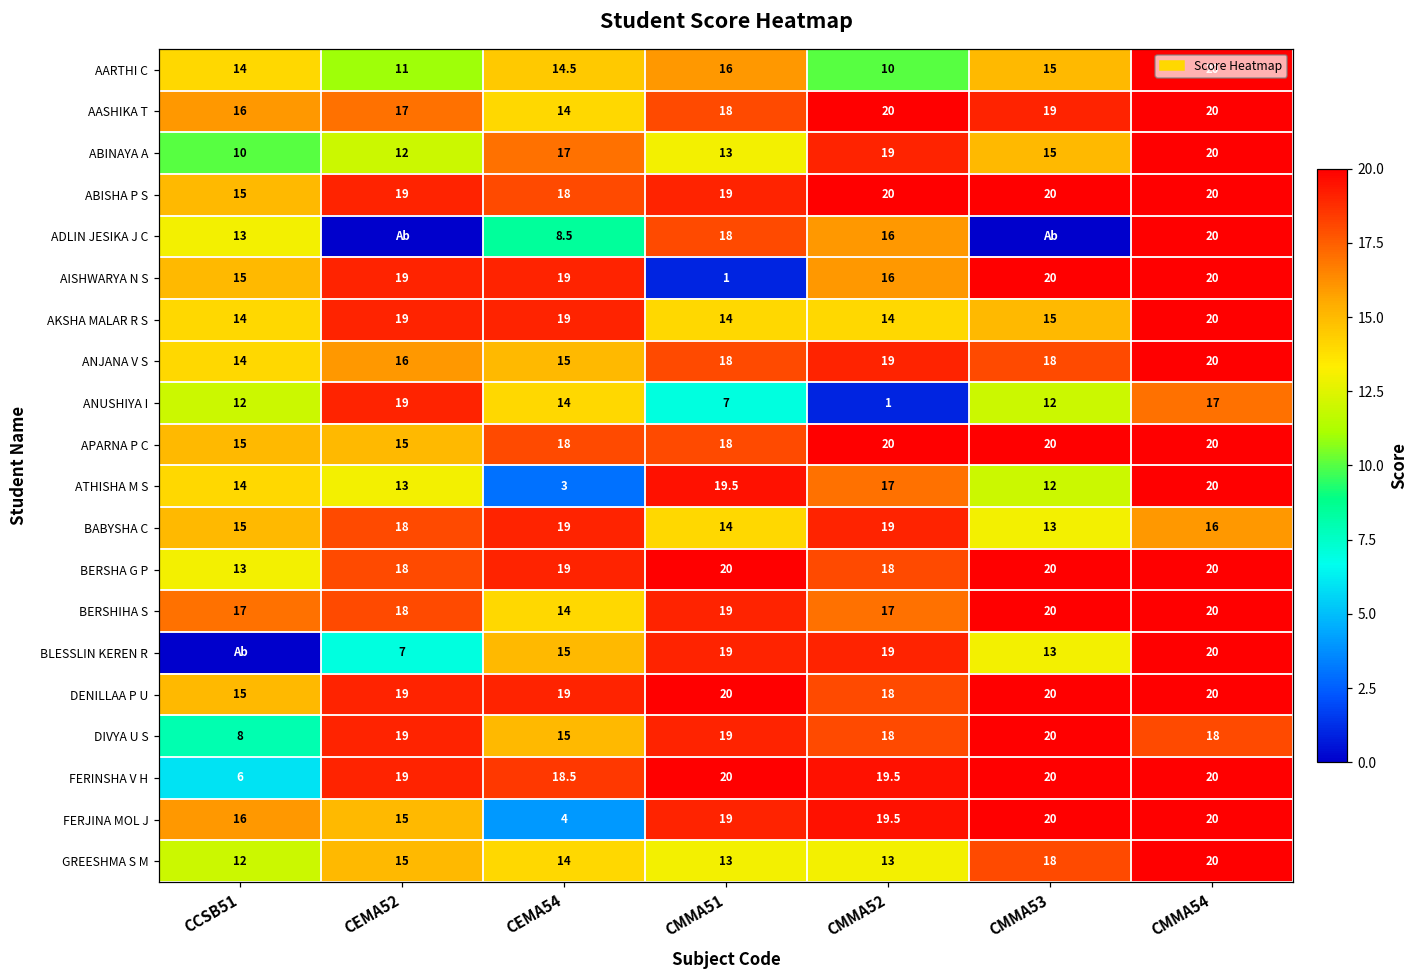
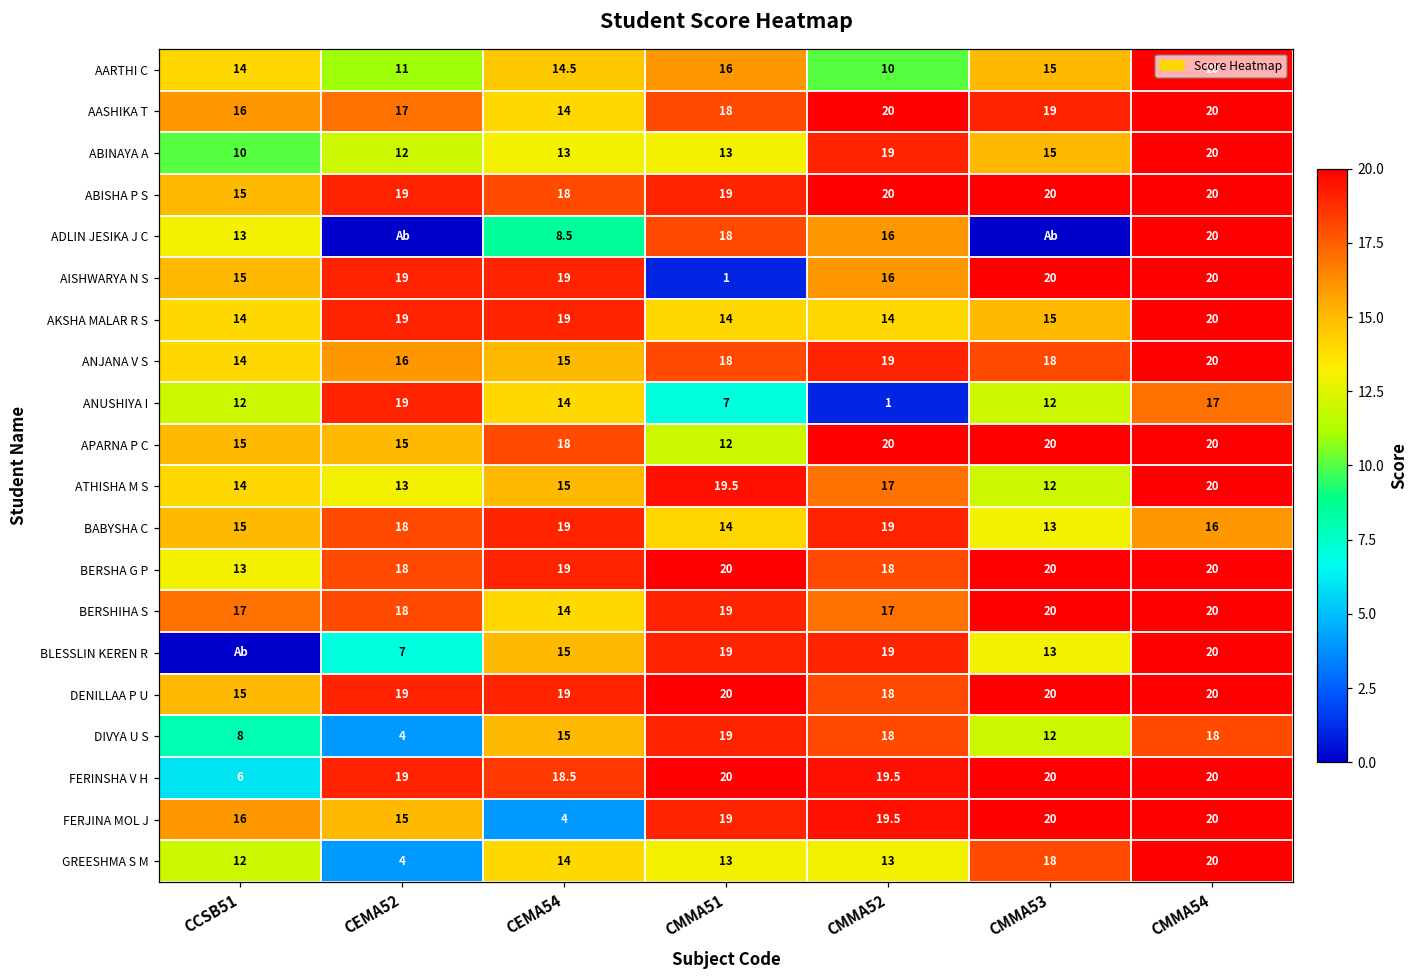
  {
    "AARTHI C": {
      "CCSB51": 14,
      "CEMA52": 11,
      "CEMA54": 14.5,
      "CMMA51": 16,
      "CMMA52": 10,
      "CMMA53": 15
    },
    "AASHIKA T": {
      "CCSB51": 16,
      "CEMA52": 17,
      "CEMA54": 14,
      "CMMA51": 18,
      "CMMA52": 20,
      "CMMA53": 19,
      "CMMA54": 20
    },
    "ABINAYA A": {
      "CCSB51": 10,
      "CEMA52": 12,
-     "CEMA54": 17,
+     "CEMA54": 13,
      "CMMA51": 13,
      "CMMA52": 19,
      "CMMA53": 15,
      "CMMA54": 20
    },
    "ABISHA P S": {
      "CCSB51": 15,
      "CEMA52": 19,
      "CEMA54": 18,
      "CMMA51": 19,
      "CMMA52": 20,
      "CMMA53": 20,
      "CMMA54": 20
    },
    "ADLIN JESIKA J C": {
      "CCSB51": 13,
      "CEMA54": 8.5,
      "CMMA51": 18,
      "CMMA52": 16,
      "CMMA54": 20
    },
    "AISHWARYA N S": {
      "CCSB51": 15,
      "CEMA52": 19,
      "CEMA54": 19,
      "CMMA51": 1,
      "CMMA52": 16,
      "CMMA53": 20,
      "CMMA54": 20
    },
    "AKSHA MALAR R S": {
      "CCSB51": 14,
      "CEMA52": 19,
      "CEMA54": 19,
      "CMMA51": 14,
      "CMMA52": 14,
      "CMMA53": 15,
      "CMMA54": 20
    },
    "ANJANA V S": {
      "CCSB51": 14,
      "CEMA52": 16,
      "CEMA54": 15,
      "CMMA51": 18,
      "CMMA52": 19,
      "CMMA53": 18,
      "CMMA54": 20
    },
    "ANUSHIYA I": {
      "CCSB51": 12,
      "CEMA52": 19,
      "CEMA54": 14,
      "CMMA51": 7,
      "CMMA52": 1,
      "CMMA53": 12,
      "CMMA54": 17
    },
    "APARNA P C": {
      "CCSB51": 15,
      "CEMA52": 15,
      "CEMA54": 18,
-     "CMMA51": 18,
+     "CMMA51": 12,
      "CMMA52": 20,
      "CMMA53": 20,
      "CMMA54": 20
    },
    "ATHISHA M S": {
      "CCSB51": 14,
      "CEMA52": 13,
-     "CEMA54": 3,
+     "CEMA54": 15,
      "CMMA51": 19.5,
      "CMMA52": 17,
      "CMMA53": 12,
      "CMMA54": 20
    },
    "BABYSHA C": {
      "CCSB51": 15,
      "CEMA52": 18,
      "CEMA54": 19,
      "CMMA51": 14,
      "CMMA52": 19,
      "CMMA53": 13,
      "CMMA54": 16
    },
    "BERSHA G P": {
      "CCSB51": 13,
      "CEMA52": 18,
      "CEMA54": 19,
      "CMMA51": 20,
      "CMMA52": 18,
      "CMMA53": 20,
      "CMMA54": 20
    },
    "BERSHIHA S": {
      "CCSB51": 17,
      "CEMA52": 18,
      "CEMA54": 14,
      "CMMA51": 19,
      "CMMA52": 17,
      "CMMA53": 20,
      "CMMA54": 20
    },
    "BLESSLIN KEREN R": {
      "CEMA52": 7,
      "CEMA54": 15,
      "CMMA51": 19,
      "CMMA52": 19,
      "CMMA53": 13,
      "CMMA54": 20
    },
    "DENILLAA P U": {
      "CCSB51": 15,
      "CEMA52": 19,
      "CEMA54": 19,
      "CMMA51": 20,
      "CMMA52": 18,
      "CMMA53": 20,
      "CMMA54": 20
    },
    "DIVYA U S": {
      "CCSB51": 8,
-     "CEMA52": 19,
+     "CEMA52": 4,
      "CEMA54": 15,
      "CMMA51": 19,
      "CMMA52": 18,
-     "CMMA53": 20,
+     "CMMA53": 12,
      "CMMA54": 18
    },
    "FERINSHA V H": {
      "CCSB51": 6,
      "CEMA52": 19,
      "CEMA54": 18.5,
      "CMMA51": 20,
      "CMMA52": 19.5,
      "CMMA53": 20,
      "CMMA54": 20
    },
    "FERJINA MOL J": {
      "CCSB51": 16,
      "CEMA52": 15,
      "CEMA54": 4,
      "CMMA51": 19,
      "CMMA52": 19.5,
      "CMMA53": 20,
      "CMMA54": 20
    },
    "GREESHMA S M": {
      "CCSB51": 12,
-     "CEMA52": 15,
+     "CEMA52": 4,
      "CEMA54": 14,
      "CMMA51": 13,
      "CMMA52": 13,
      "CMMA53": 18,
      "CMMA54": 20
    }
  }
